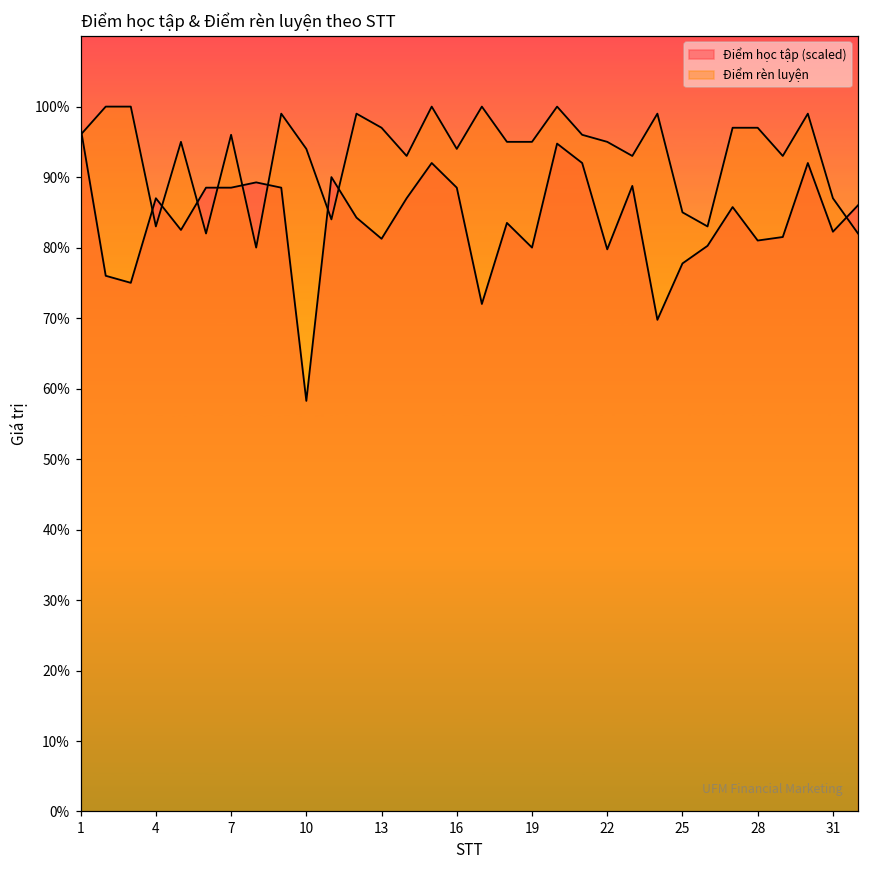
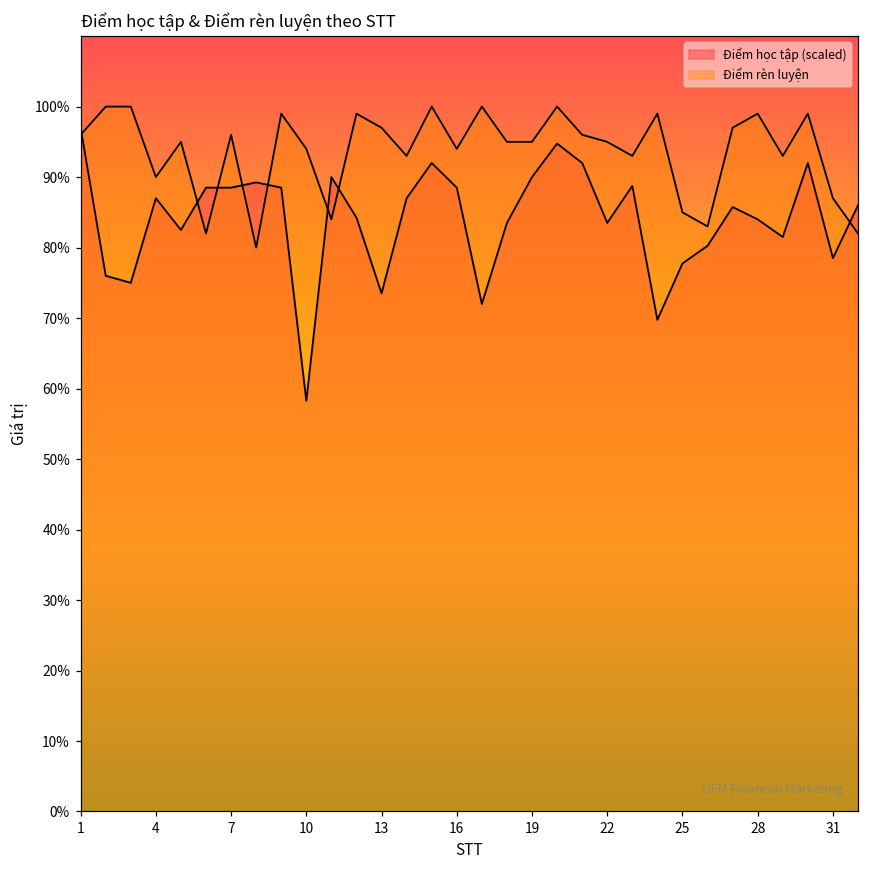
  {
    "Điểm học tập (scaled)": {
      "1": "97%",
      "4": "87%",
      "7": "89%",
      "10": "58%",
-     "13": "81%",
+     "13": "74%",
      "16": "89%",
-     "19": "80%",
-     "22": "80%",
+     "19": "90%",
+     "22": "84%",
      "25": "78%",
-     "28": "81%",
-     "31": "82%"
+     "28": "84%",
+     "31": "79%"
    },
    "Điểm rèn luyện": {
      "1": "96%",
-     "4": "83%",
+     "4": "90%",
      "7": "96%",
      "10": "94%",
      "13": "97%",
      "16": "94%",
      "19": "95%",
      "22": "95%",
      "25": "85%",
-     "28": "97%",
+     "28": "99%",
      "31": "87%"
    }
  }
